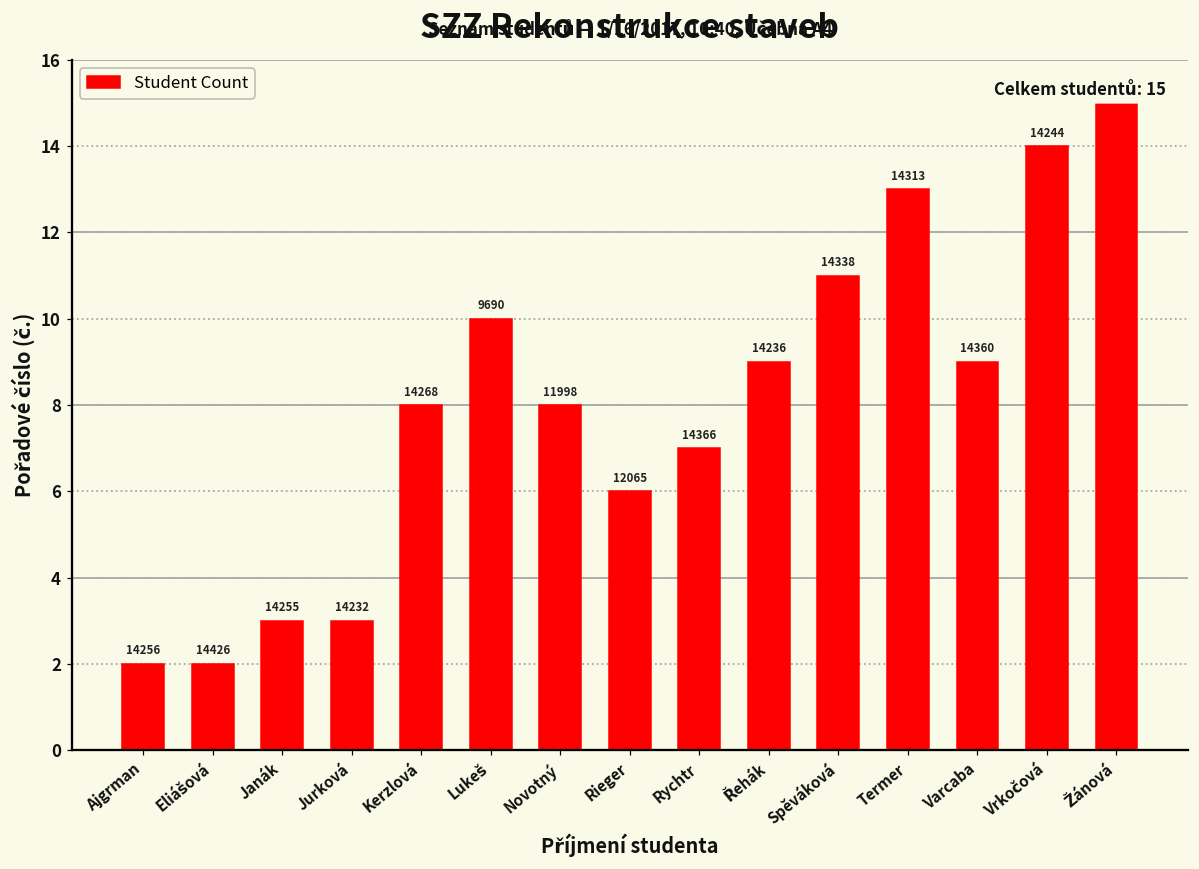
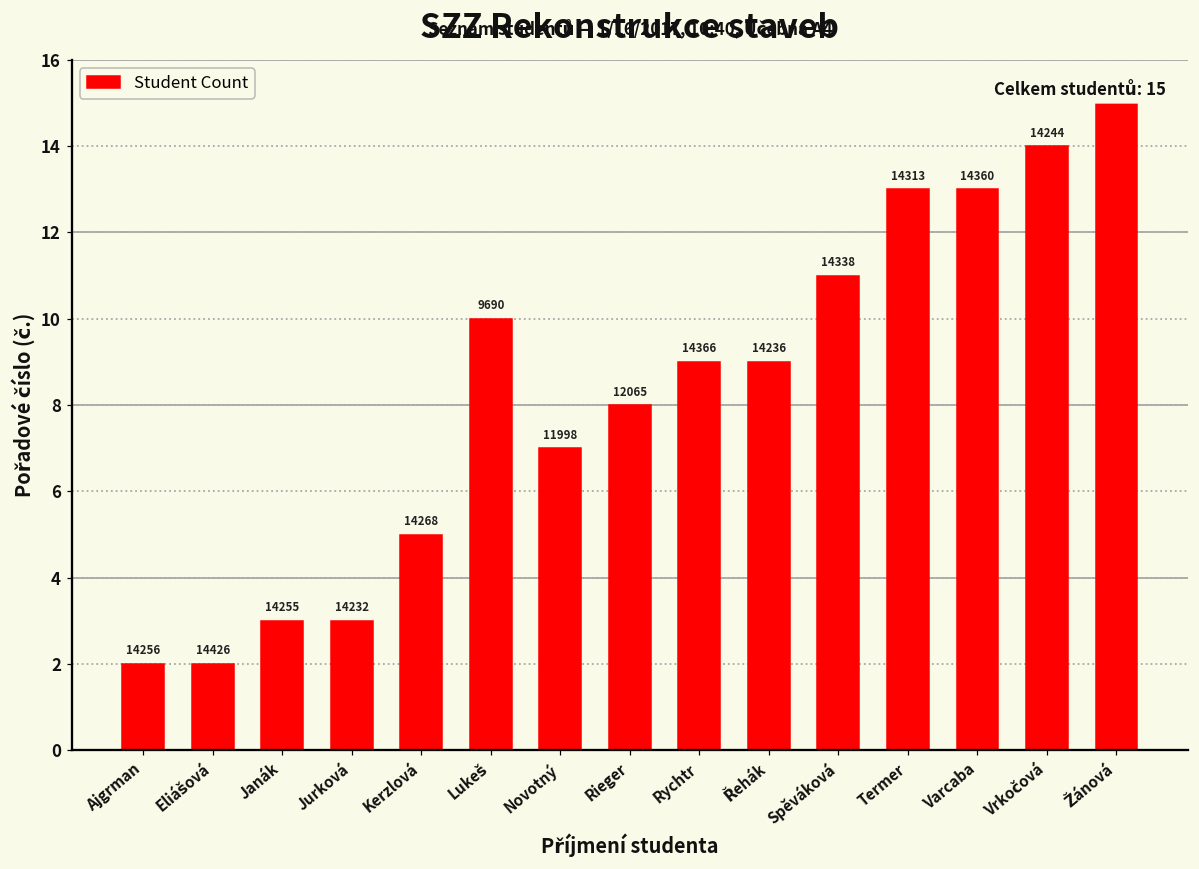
  {
-   "Kerzlová": 8,
-   "Novotný": 8,
-   "Rieger": 6,
-   "Rychtr": 7,
-   "Varcaba": 9
+   "Kerzlová": 5,
+   "Novotný": 7,
+   "Rieger": 8,
+   "Rychtr": 9,
+   "Varcaba": 13
  }
